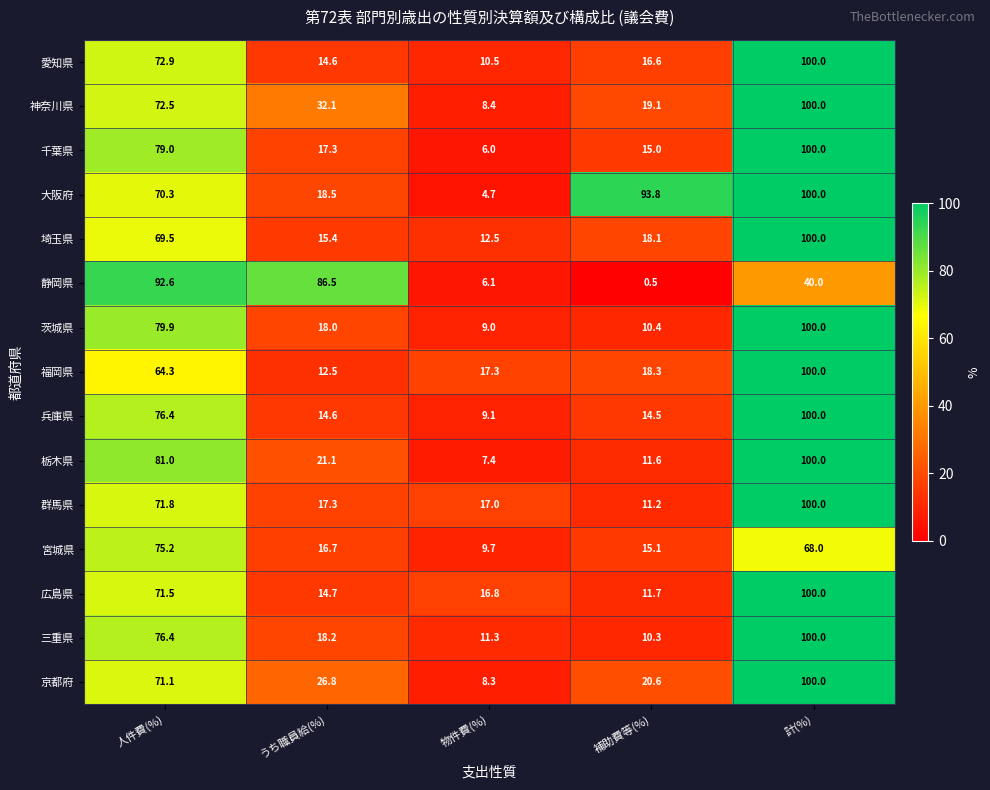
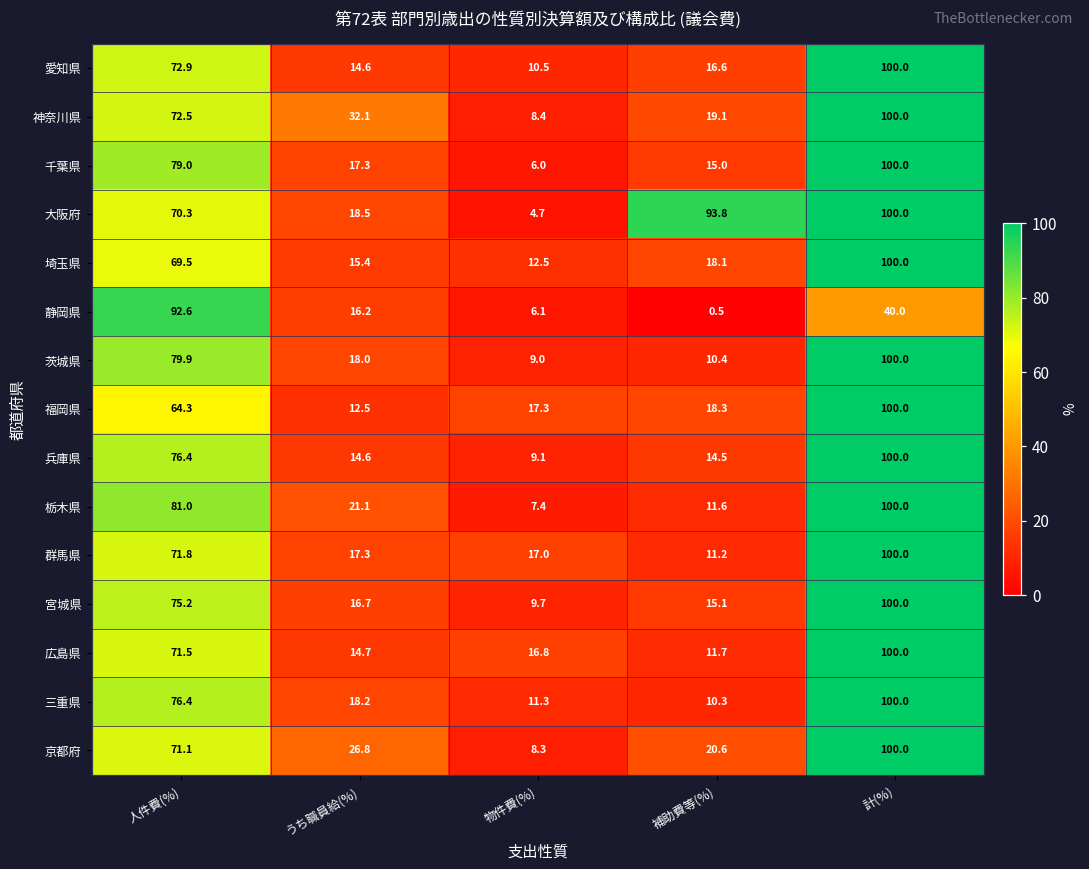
  {
    "愛知県": {
      "人件費(%)": 72.9,
      "うち職員給(%)": 14.6,
      "物件費(%)": 10.5,
      "補助費等(%)": 16.6,
      "計(%)": 100.0
    },
    "神奈川県": {
      "人件費(%)": 72.5,
      "うち職員給(%)": 32.1,
      "物件費(%)": 8.4,
      "補助費等(%)": 19.1,
      "計(%)": 100.0
    },
    "千葉県": {
      "人件費(%)": 79.0,
      "うち職員給(%)": 17.3,
      "物件費(%)": 6.0,
      "補助費等(%)": 15.0,
      "計(%)": 100.0
    },
    "大阪府": {
      "人件費(%)": 70.3,
      "うち職員給(%)": 18.5,
      "物件費(%)": 4.7,
      "補助費等(%)": 93.8,
      "計(%)": 100.0
    },
    "埼玉県": {
      "人件費(%)": 69.5,
      "うち職員給(%)": 15.4,
      "物件費(%)": 12.5,
      "補助費等(%)": 18.1,
      "計(%)": 100.0
    },
    "静岡県": {
      "人件費(%)": 92.6,
-     "うち職員給(%)": 86.5,
+     "うち職員給(%)": 16.2,
      "物件費(%)": 6.1,
      "補助費等(%)": 0.5,
      "計(%)": 40.0
    },
    "茨城県": {
      "人件費(%)": 79.9,
      "うち職員給(%)": 18.0,
      "物件費(%)": 9.0,
      "補助費等(%)": 10.4,
      "計(%)": 100.0
    },
    "福岡県": {
      "人件費(%)": 64.3,
      "うち職員給(%)": 12.5,
      "物件費(%)": 17.3,
      "補助費等(%)": 18.3,
      "計(%)": 100.0
    },
    "兵庫県": {
      "人件費(%)": 76.4,
      "うち職員給(%)": 14.6,
      "物件費(%)": 9.1,
      "補助費等(%)": 14.5,
      "計(%)": 100.0
    },
    "栃木県": {
      "人件費(%)": 81.0,
      "うち職員給(%)": 21.1,
      "物件費(%)": 7.4,
      "補助費等(%)": 11.6,
      "計(%)": 100.0
    },
    "群馬県": {
      "人件費(%)": 71.8,
      "うち職員給(%)": 17.3,
      "物件費(%)": 17.0,
      "補助費等(%)": 11.2,
      "計(%)": 100.0
    },
    "宮城県": {
      "人件費(%)": 75.2,
      "うち職員給(%)": 16.7,
      "物件費(%)": 9.7,
      "補助費等(%)": 15.1,
-     "計(%)": 68.0
+     "計(%)": 100.0
    },
    "広島県": {
      "人件費(%)": 71.5,
      "うち職員給(%)": 14.7,
      "物件費(%)": 16.8,
      "補助費等(%)": 11.7,
      "計(%)": 100.0
    },
    "三重県": {
      "人件費(%)": 76.4,
      "うち職員給(%)": 18.2,
      "物件費(%)": 11.3,
      "補助費等(%)": 10.3,
      "計(%)": 100.0
    },
    "京都府": {
      "人件費(%)": 71.1,
      "うち職員給(%)": 26.8,
      "物件費(%)": 8.3,
      "補助費等(%)": 20.6,
      "計(%)": 100.0
    }
  }
